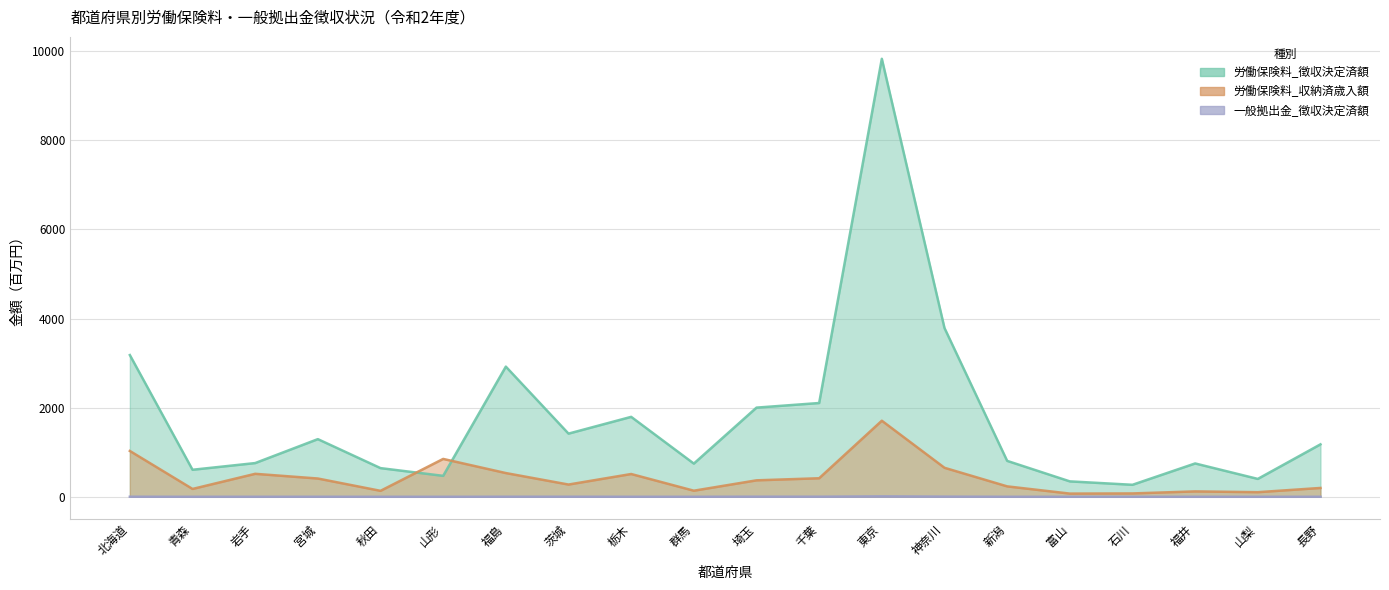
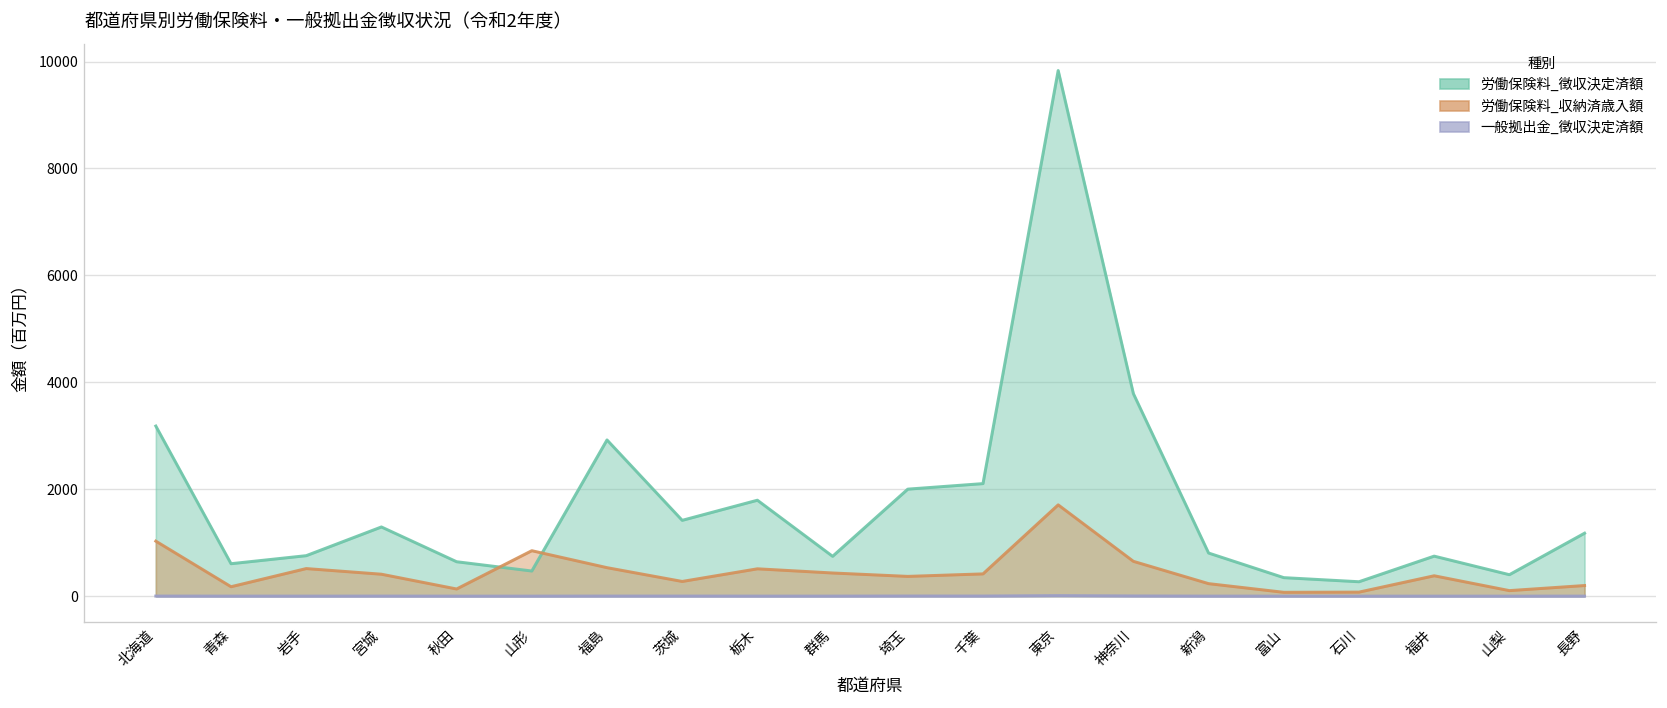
  {
    "労働保険料_収納済歳入額": {
      "北海道": 1000,
      "青森": 200,
      "岩手": 500,
      "宮城": 400,
      "秋田": 100,
      "山形": 800,
      "福島": 500,
      "茨城": 300,
      "栃木": 500,
-     "群馬": 100,
+     "群馬": 400,
      "埼玉": 400,
      "千葉": 400,
      "東京": 1700,
      "神奈川": 700,
      "新潟": 200,
      "富山": 100,
      "石川": 100,
-     "福井": 100,
+     "福井": 400,
      "山梨": 100,
      "長野": 200
    }
  }
